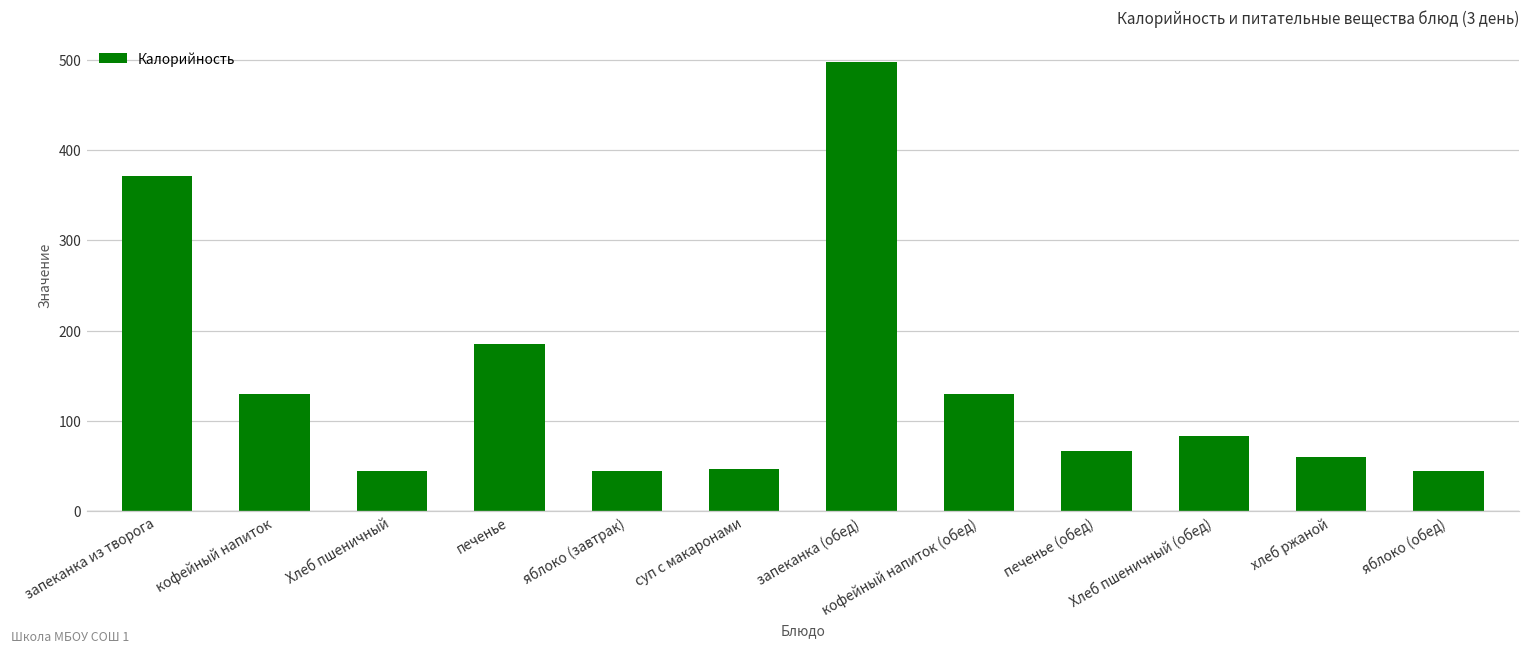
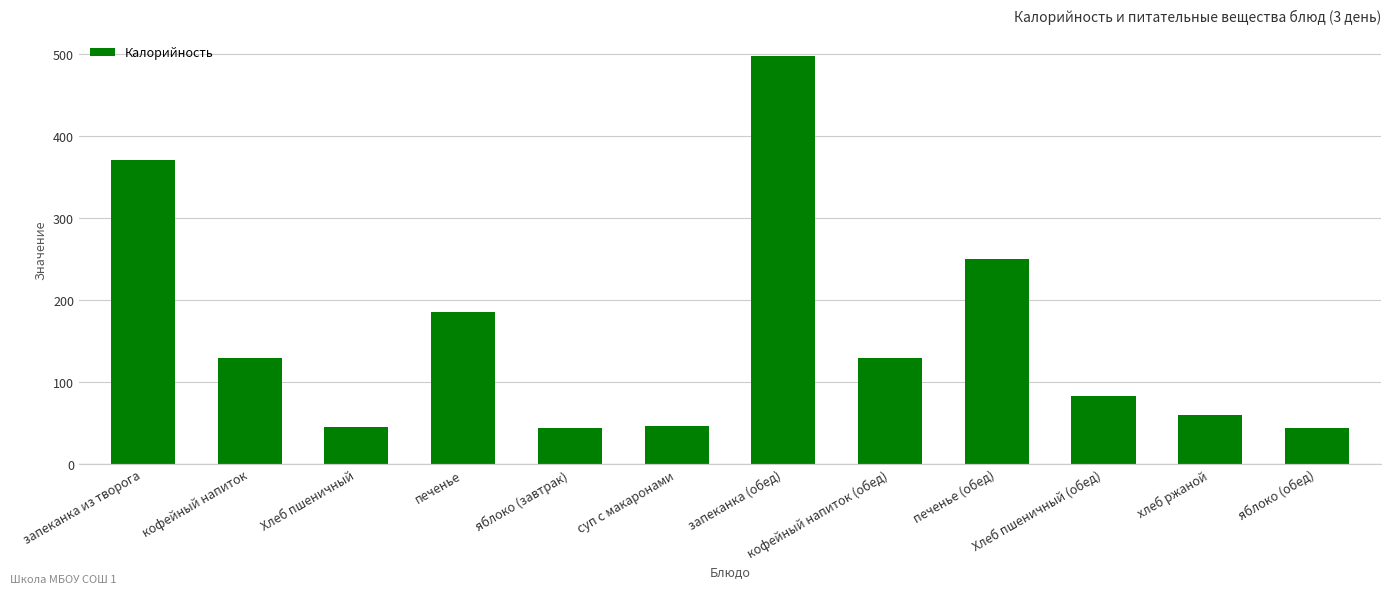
  {
    "запеканка из творога": 370,
    "кофейный напиток": 130,
    "Хлеб пшеничный": 40,
    "печенье": 180,
    "яблоко (завтрак)": 40,
    "суп с макаронами": 50,
    "запеканка (обед)": 500,
    "кофейный напиток (обед)": 130,
-   "печенье (обед)": 70,
+   "печенье (обед)": 250,
    "Хлеб пшеничный (обед)": 80,
    "хлеб ржаной": 60,
    "яблоко (обед)": 40
  }
